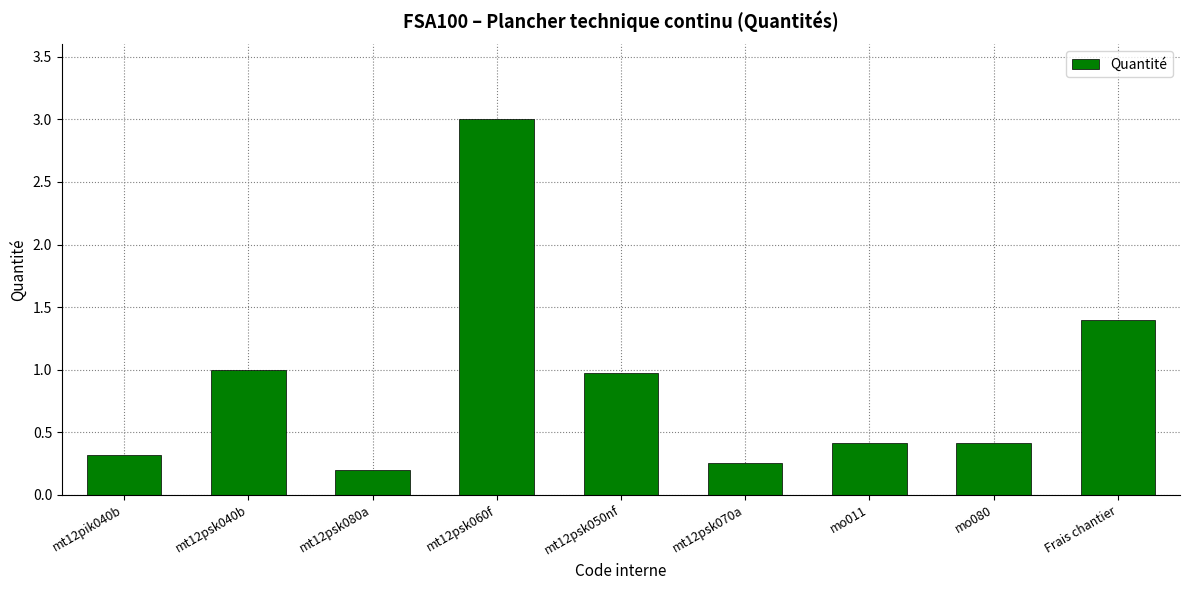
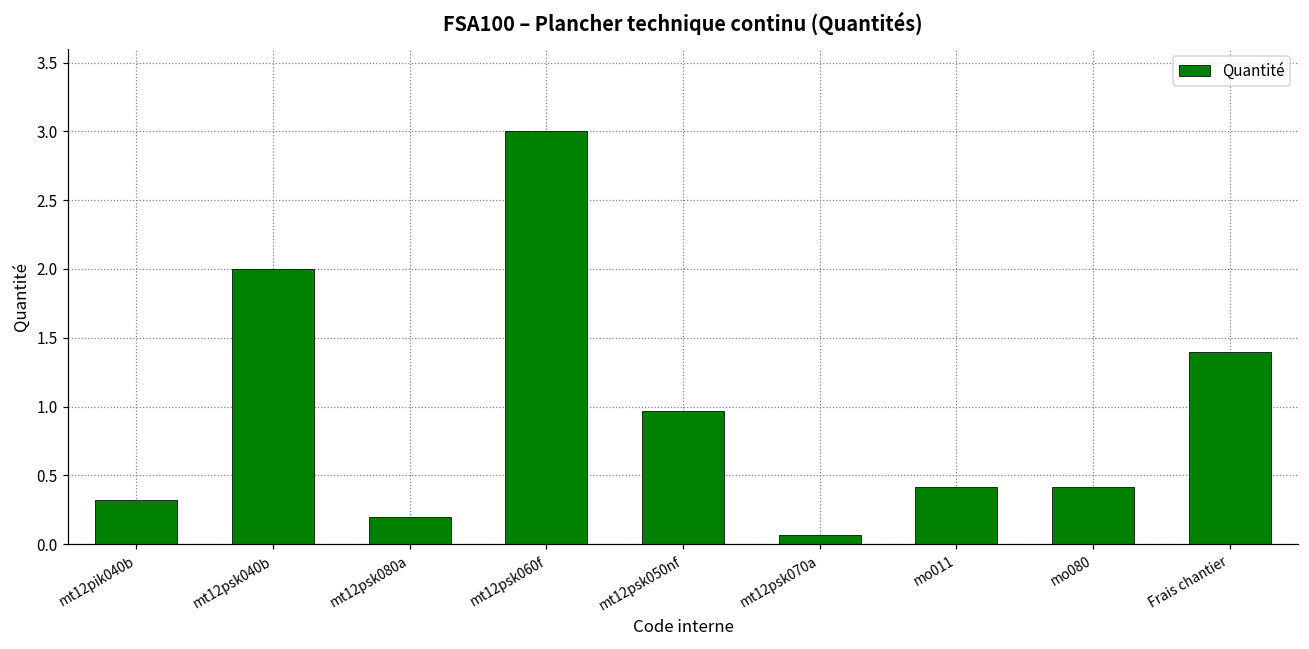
  {
    "mt12pik040b": 0.32,
-   "mt12psk040b": 1,
+   "mt12psk040b": 2,
    "mt12psk080a": 0.20,
    "mt12psk060f": 3.00,
    "mt12psk050nf": 0.97,
-   "mt12psk070a": 0.25,
+   "mt12psk070a": 0.07,
    "mo011": 0.42,
    "mo080": 0.42,
    "Frais chantier": 1.40
  }
